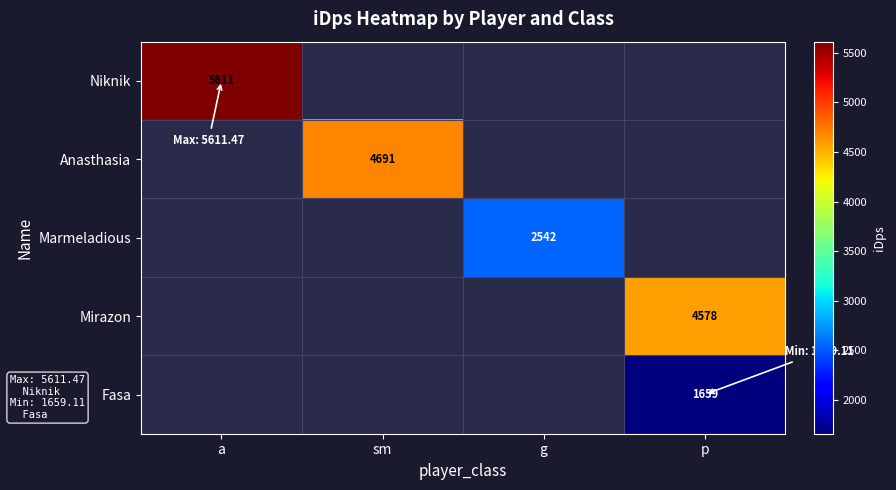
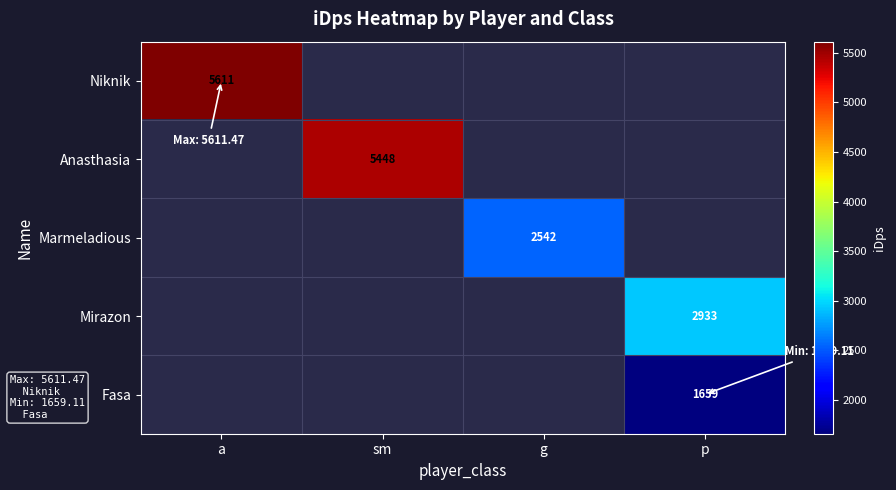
  {
    "Niknik": {
      "a": 5611.47
    },
    "Anasthasia": {
-     "sm": 4691
+     "sm": 5448
    },
    "Marmeladious": {
      "g": 2542
    },
    "Mirazon": {
-     "p": 4578
+     "p": 2933
    }
  }
